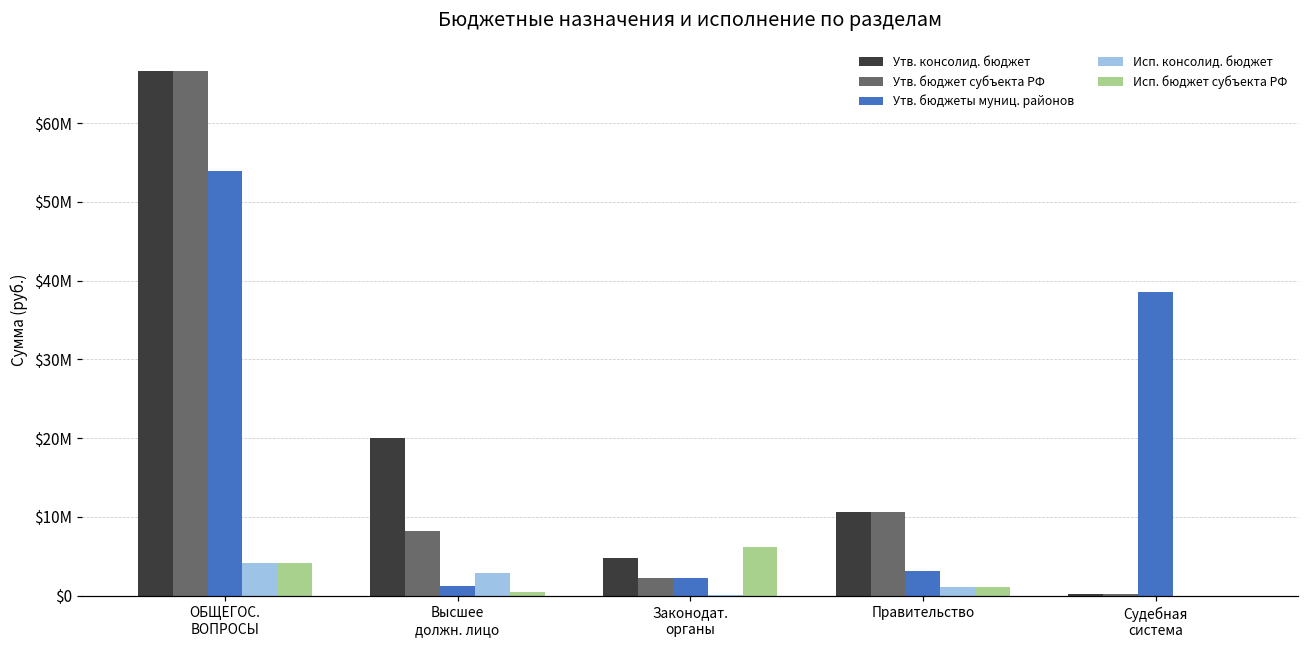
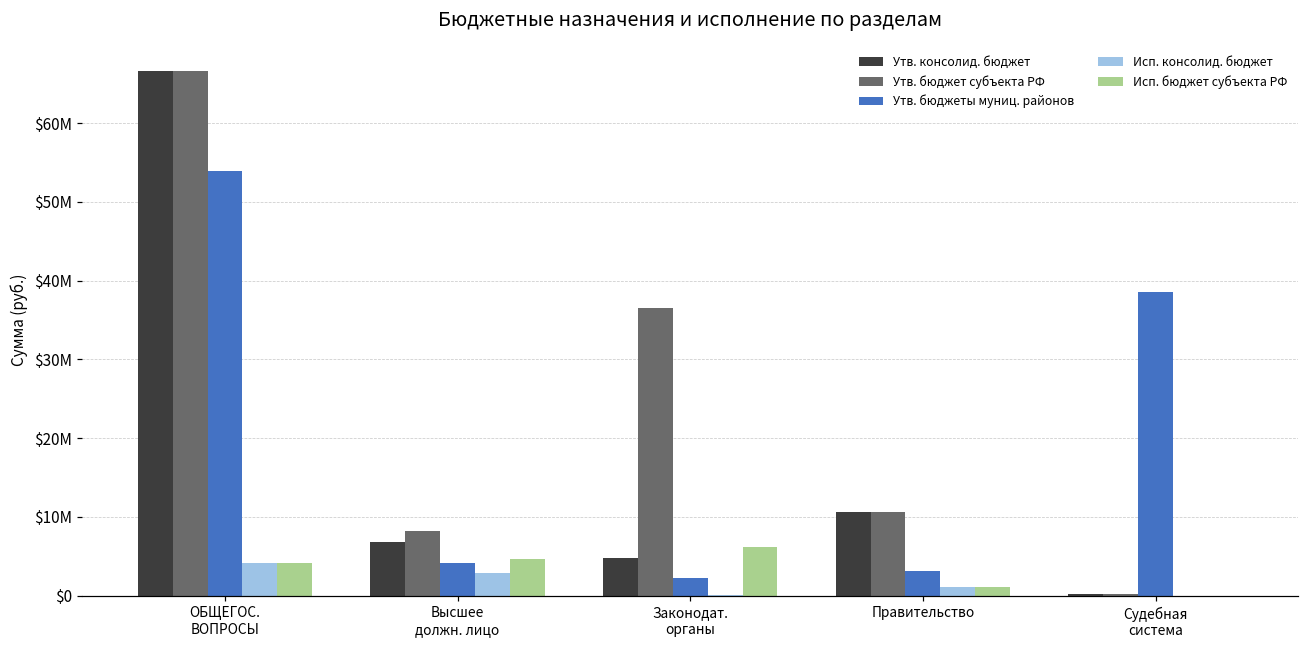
  {
    "Утв. консолид. бюджет": {
      "ОБЩЕГОС. ВОПРОСЫ": "$67000000",
-     "Высшее должн. лицо": "$20000000",
+     "Высшее должн. лицо": "$7000000",
      "Законодат. органы": "$5000000",
      "Правительство": "$11000000"
    },
    "Утв. бюджет субъекта РФ": {
      "ОБЩЕГОС. ВОПРОСЫ": "$67000000",
      "Высшее должн. лицо": "$8000000",
-     "Законодат. органы": "$2000000",
+     "Законодат. органы": "$37000000",
      "Правительство": "$11000000"
    },
    "Утв. бюджеты муниц. районов": {
      "ОБЩЕГОС. ВОПРОСЫ": "$54000000",
-     "Высшее должн. лицо": "$1000000",
+     "Высшее должн. лицо": "$4000000",
      "Законодат. органы": "$2000000",
      "Правительство": "$3000000",
      "Судебная система": "$39000000"
    },
    "Исп. консолид. бюджет": {
      "ОБЩЕГОС. ВОПРОСЫ": "$4000000",
      "Высшее должн. лицо": "$3000000",
      "Правительство": "$1000000",
      "Судебная система": "$0"
    },
    "Исп. бюджет субъекта РФ": {
      "ОБЩЕГОС. ВОПРОСЫ": "$4000000",
-     "Высшее должн. лицо": "$0",
+     "Высшее должн. лицо": "$5000000",
      "Законодат. органы": "$6000000",
      "Правительство": "$1000000",
      "Судебная система": "$0"
    }
  }
